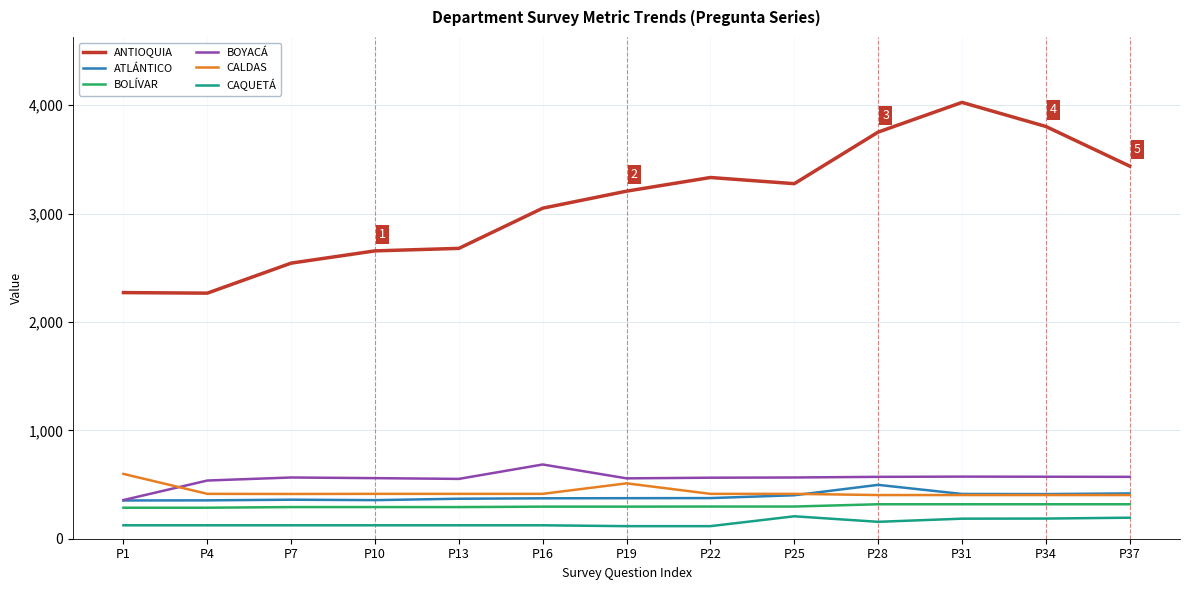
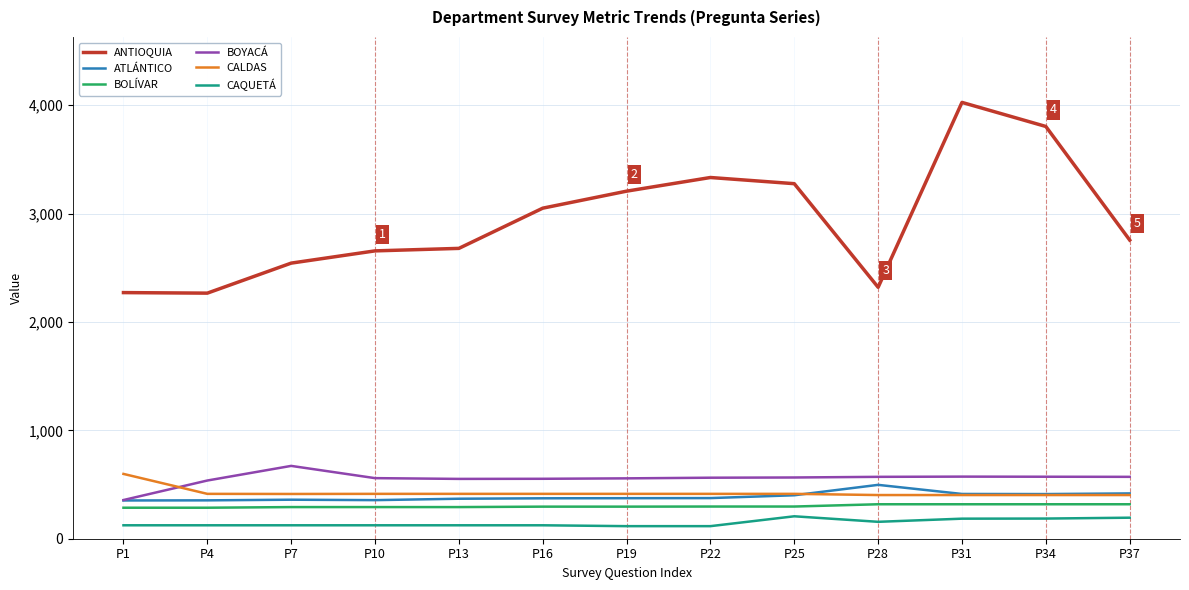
  {
    "ANTIOQUIA": {
      "P1": "2,270",
      "P4": "2,270",
      "P7": "2,540",
      "P13": "2,680",
      "P16": "3,050",
      "P22": "3,330",
      "P25": "3,280",
-     "P28": "3,750",
+     "P28": "2,320",
      "P31": "4,030",
-     "P37": "3,440"
+     "P37": "2,760"
    },
    "ATLÁNTICO": {
      "P4": "350",
      "P7": "360",
      "P10": "360",
      "P13": "370",
      "P16": "370",
      "P19": "370",
      "P22": "380",
      "P28": "500"
    },
    "BOYACÁ": {
      "P4": "540",
-     "P7": "570",
+     "P7": "670",
      "P10": "560",
      "P13": "550",
-     "P16": "690",
+     "P16": "550",
      "P19": "560",
      "P22": "560",
      "P25": "570",
      "P28": "570",
      "P31": "570",
      "P34": "570",
      "P37": "570"
    },
    "CALDAS": {
      "P1": "600",
      "P4": "410",
      "P7": "410",
      "P10": "410",
      "P13": "410",
      "P16": "410",
-     "P19": "510",
+     "P19": "410",
      "P22": "410",
      "P28": "400"
    }
  }
